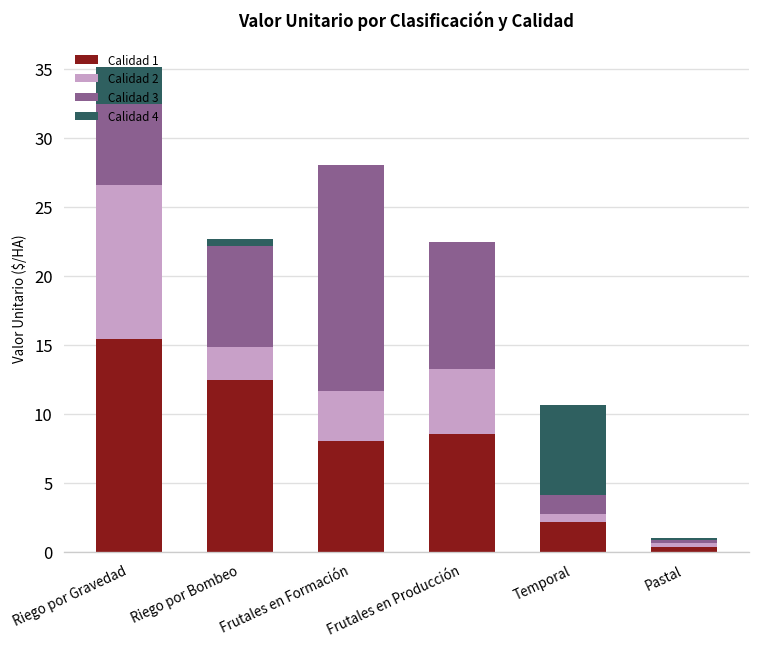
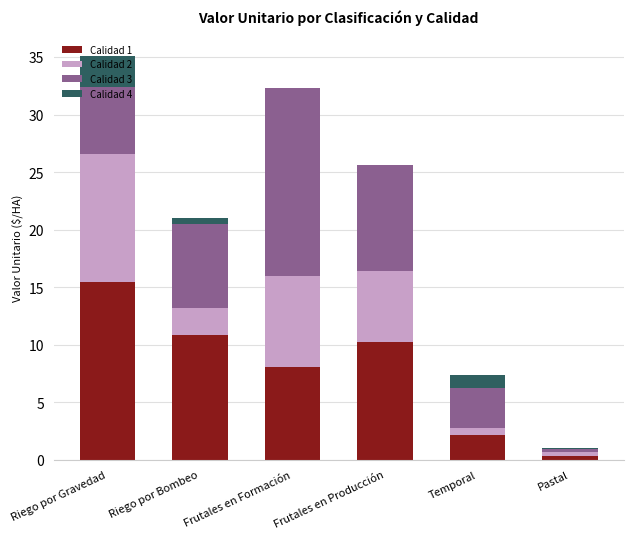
  {
    "Calidad 1": {
      "Riego por Gravedad": 15.4,
-     "Riego por Bombeo": 12.5,
+     "Riego por Bombeo": 10.8,
      "Frutales en Formación": 8.1,
-     "Frutales en Producción": 8.6,
+     "Frutales en Producción": 10.3,
      "Temporal": 2.1,
      "Pastal": 0.3
    },
    "Calidad 2": {
      "Riego por Gravedad": 11.2,
      "Riego por Bombeo": 2.4,
-     "Frutales en Formación": 3.6,
-     "Frutales en Producción": 4.7,
+     "Frutales en Formación": 7.9,
+     "Frutales en Producción": 6.1,
      "Temporal": 0.6,
      "Pastal": 0.3
    },
    "Calidad 3": {
      "Riego por Gravedad": 5.8,
      "Riego por Bombeo": 7.3,
      "Frutales en Formación": 16.4,
      "Frutales en Producción": 9.2,
-     "Temporal": 1.4,
+     "Temporal": 3.5,
      "Pastal": 0.2
    },
    "Calidad 4": {
      "Riego por Gravedad": 2.7,
      "Riego por Bombeo": 0.5,
      "Frutales en Formación": 0.0,
      "Frutales en Producción": 0.0,
-     "Temporal": 6.5
+     "Temporal": 1.1
    }
  }
